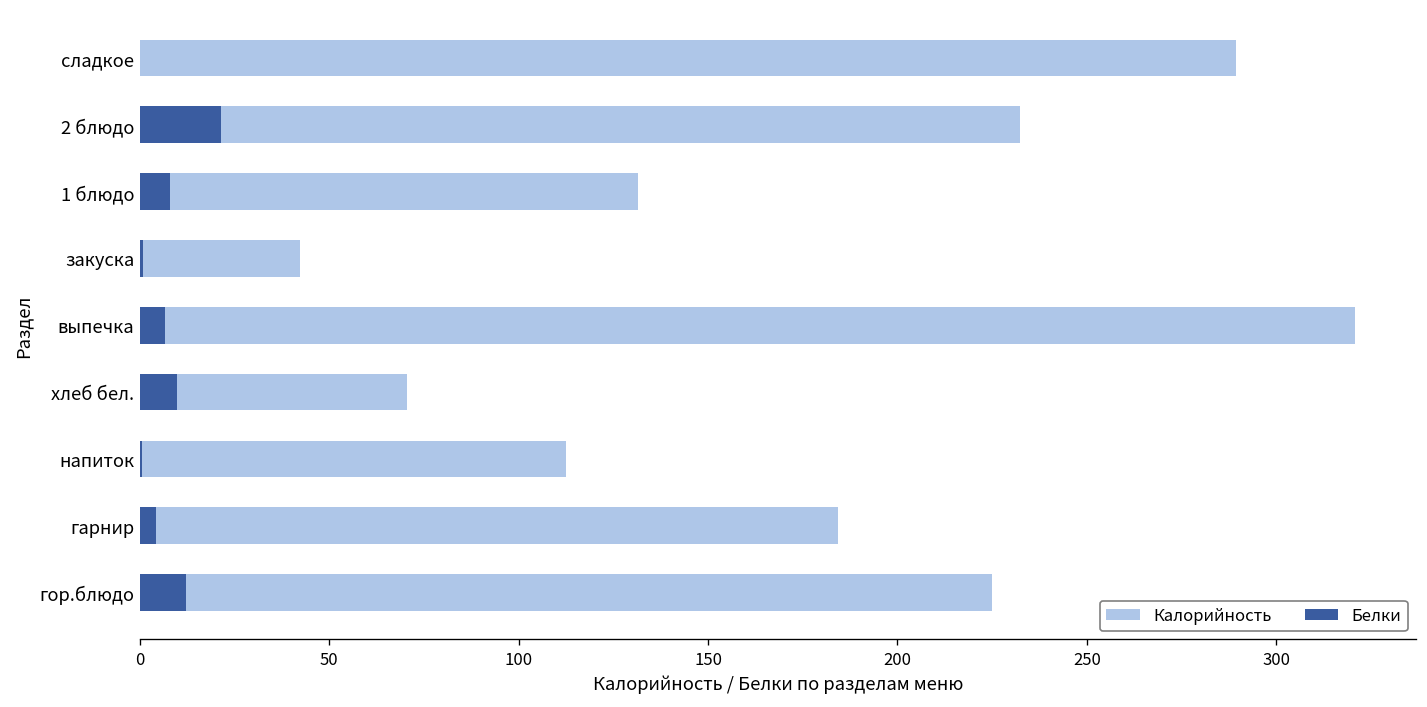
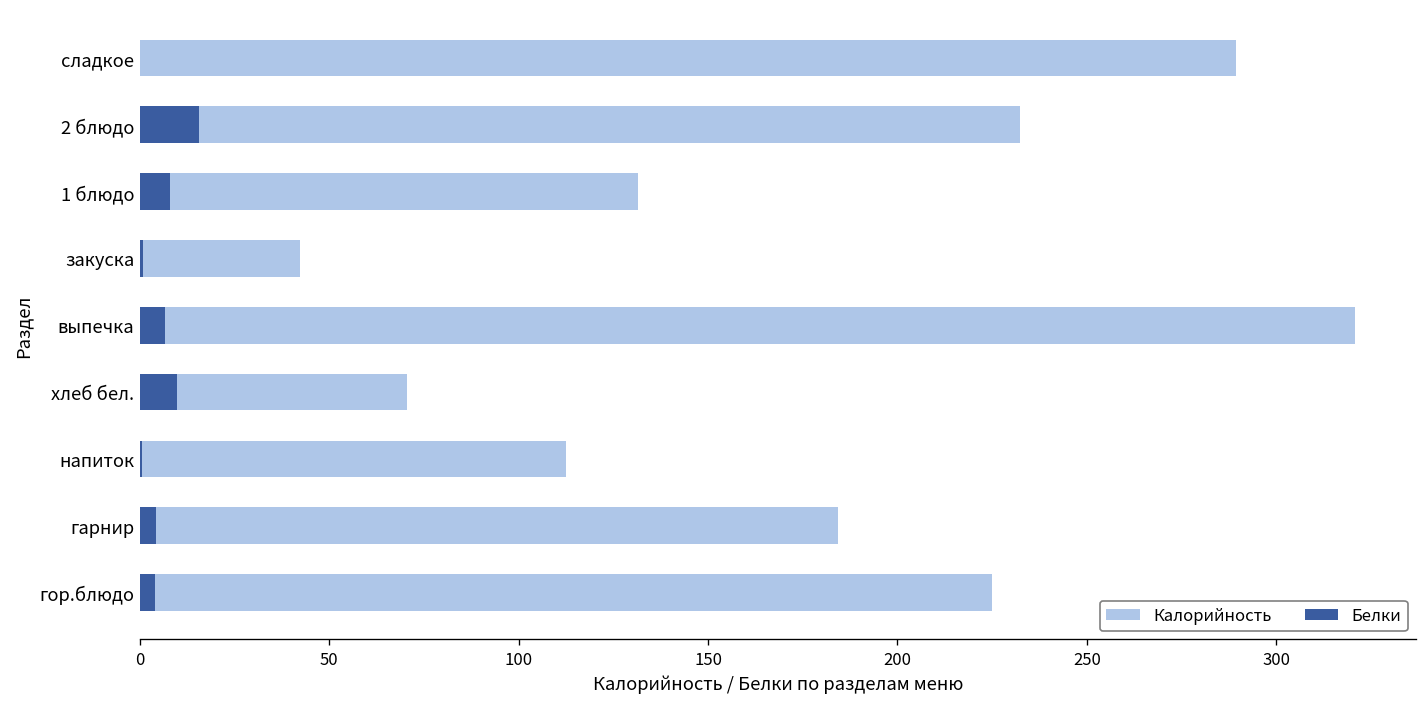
  {
    "Калорийность": {
      "сладкое": 289,
      "2 блюдо": 232,
      "1 блюдо": 131,
      "закуска": 42,
      "выпечка": 321,
      "хлеб бел.": 70,
      "напиток": 113,
      "гарнир": 184,
      "гор.блюдо": 225
    },
    "Белки": {
-     "2 блюдо": 21,
-     "гор.блюдо": 12
+     "2 блюдо": 16,
+     "гор.блюдо": 4
    }
  }
